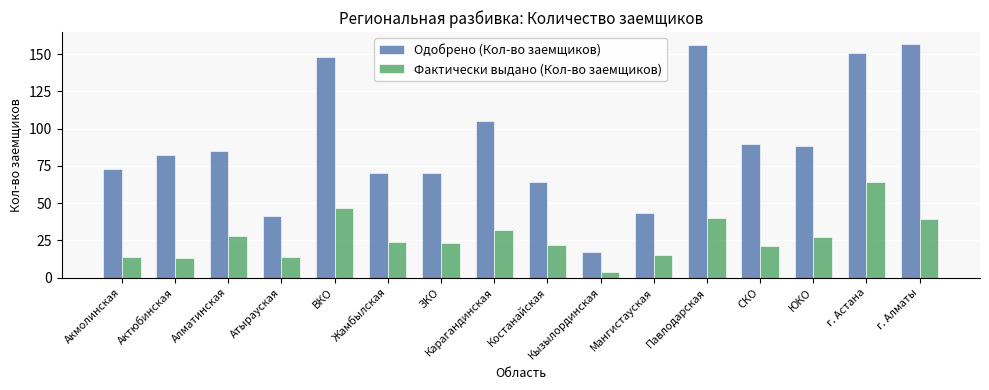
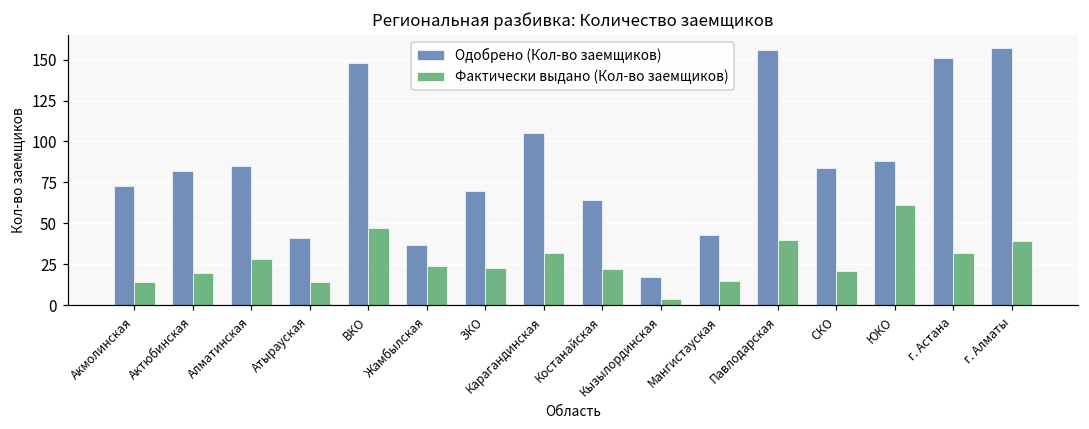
  {
    "Одобрено (Кол-во заемщиков)": {
      "Акмолинская": 73,
      "Актюбинская": 82,
      "Алматинская": 85,
      "Атырауская": 41,
      "ВКО": 148,
-     "Жамбылская": 70,
+     "Жамбылская": 37,
      "ЗКО": 70,
      "Карагандинская": 105,
      "Костанайская": 64,
      "Кызылординская": 17,
      "Мангистауская": 43,
      "Павлодарская": 156,
-     "СКО": 90,
+     "СКО": 84,
      "ЮКО": 88,
      "г. Астана": 151,
      "г. Алматы": 157
    },
    "Фактически выдано (Кол-во заемщиков)": {
      "Акмолинская": 14,
-     "Актюбинская": 13,
+     "Актюбинская": 20,
      "Алматинская": 28,
      "Атырауская": 14,
      "ВКО": 47,
      "Жамбылская": 24,
      "ЗКО": 23,
      "Карагандинская": 32,
      "Костанайская": 22,
      "Кызылординская": 4,
      "Мангистауская": 15,
      "Павлодарская": 40,
      "СКО": 21,
-     "ЮКО": 27,
-     "г. Астана": 64,
+     "ЮКО": 61,
+     "г. Астана": 32,
      "г. Алматы": 39
    }
  }
